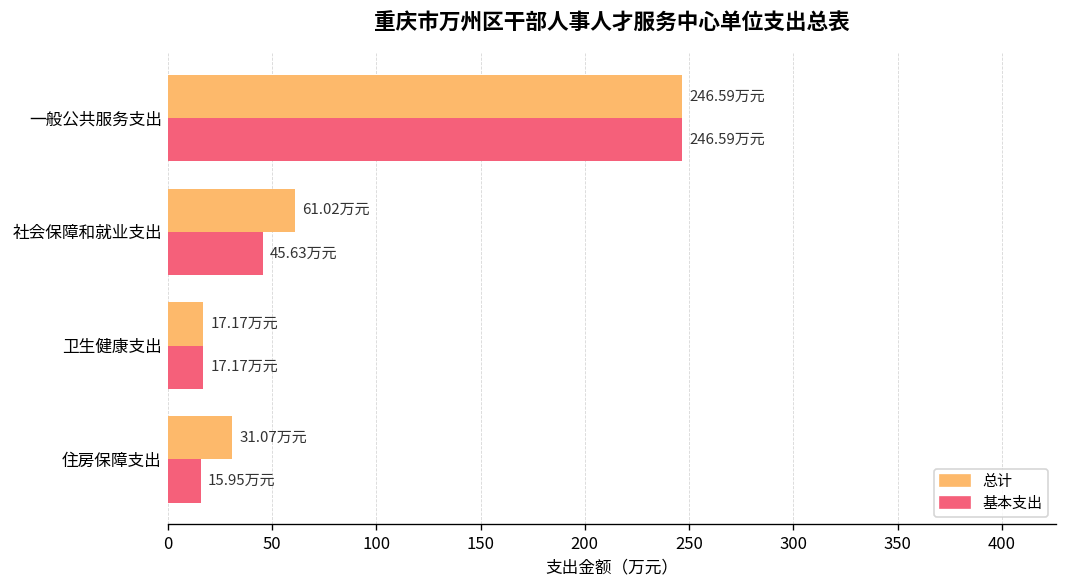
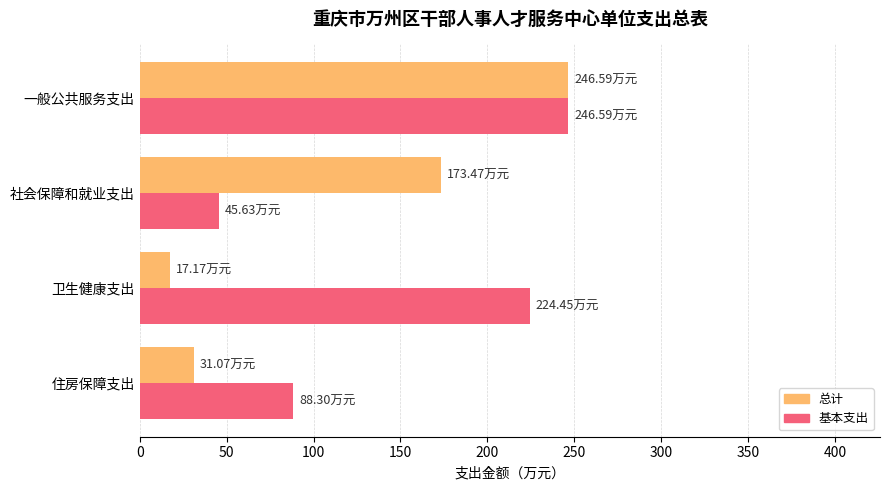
  {
    "总计": {
      "一般公共服务支出": 246.59,
-     "社会保障和就业支出": 61.02,
+     "社会保障和就业支出": 173.47,
      "卫生健康支出": 17.17,
      "住房保障支出": 31.07
    },
    "基本支出": {
      "一般公共服务支出": 246.59,
      "社会保障和就业支出": 45.63,
-     "卫生健康支出": 17.17,
-     "住房保障支出": 15.95
+     "卫生健康支出": 224.45,
+     "住房保障支出": 88.30
    }
  }
